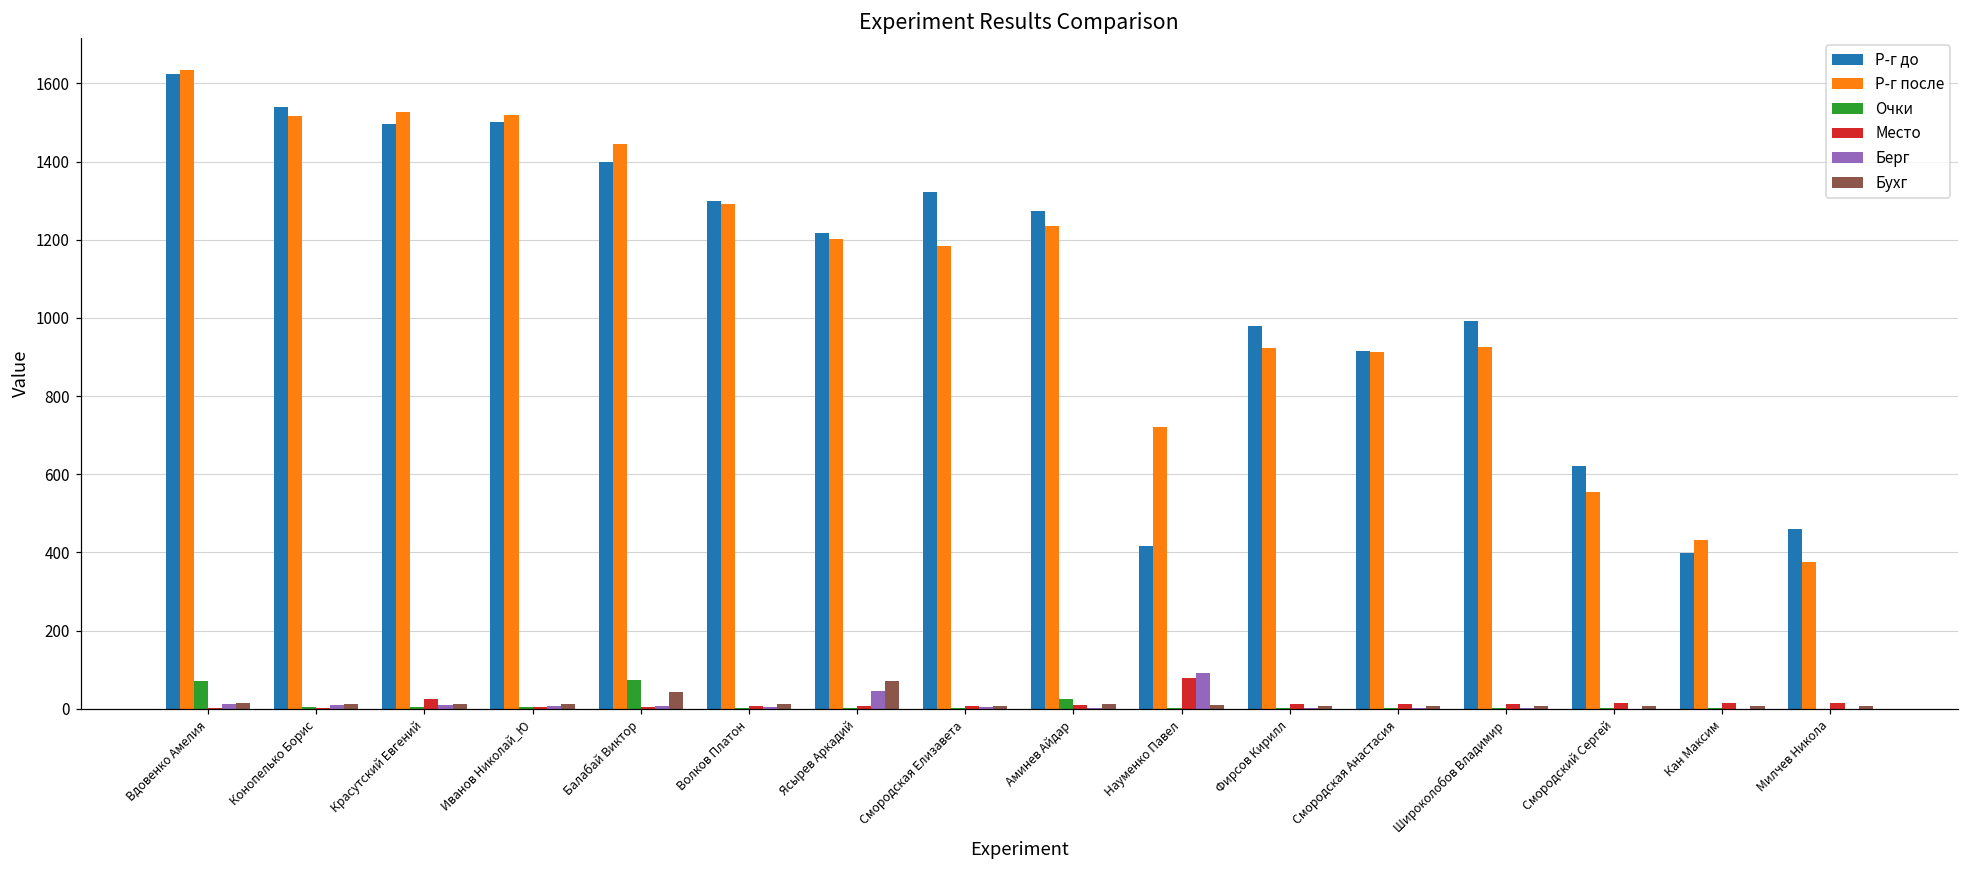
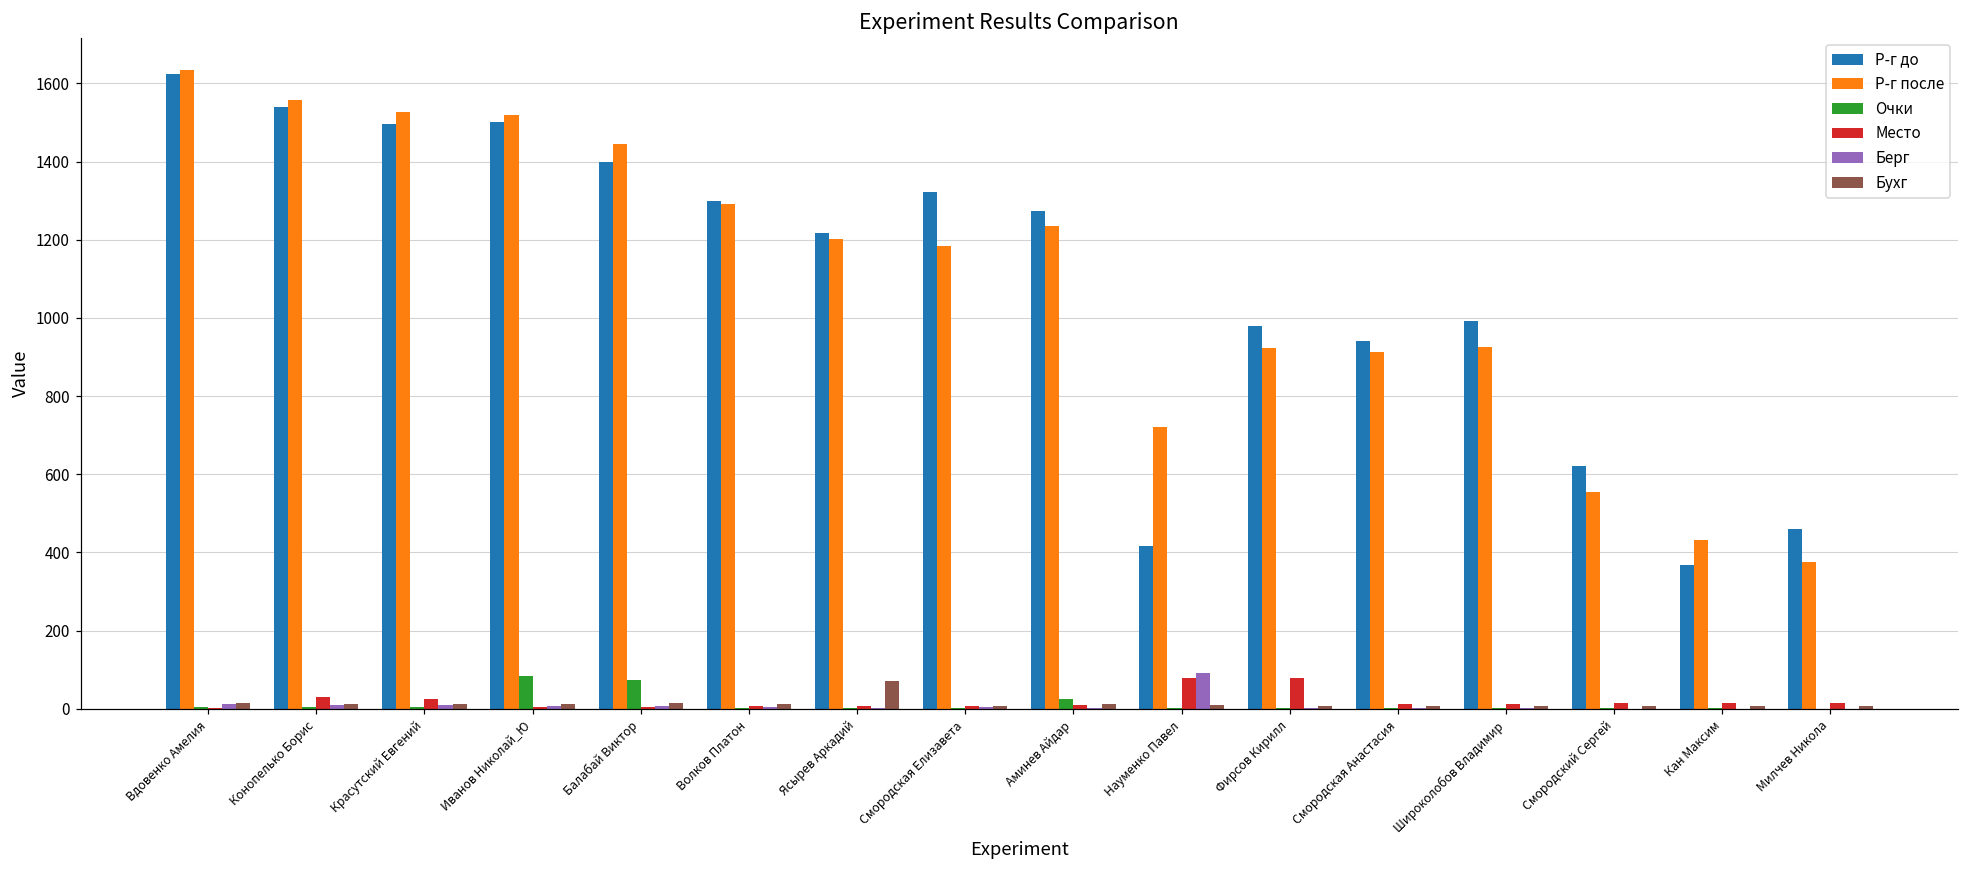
  {
    "Р-г до": {
      "Вдовенко Амелия": 1620,
      "Конопелько Борис": 1540,
      "Красутский Евгений": 1500,
      "Иванов Николай_Ю": 1500,
      "Балабай Виктор": 1400,
      "Волков Платон": 1300,
      "Ясырев Аркадий": 1220,
      "Смородская Елизавета": 1320,
      "Аминев Айдар": 1270,
      "Науменко Павел": 420,
      "Фирсов Кирилл": 980,
-     "Смородская Анастасия": 920,
+     "Смородская Анастасия": 940,
      "Широколобов Владимир": 990,
      "Смородский Сергей": 620,
-     "Кан Максим": 400,
+     "Кан Максим": 370,
      "Милчев Никола": 460
    },
    "Р-г после": {
      "Вдовенко Амелия": 1640,
-     "Конопелько Борис": 1520,
+     "Конопелько Борис": 1560,
      "Красутский Евгений": 1530,
      "Иванов Николай_Ю": 1520,
      "Балабай Виктор": 1450,
      "Волков Платон": 1290,
      "Ясырев Аркадий": 1200,
      "Смородская Елизавета": 1180,
      "Аминев Айдар": 1230,
      "Науменко Павел": 720,
      "Фирсов Кирилл": 920,
      "Смородская Анастасия": 910,
      "Широколобов Владимир": 930,
      "Смородский Сергей": 560,
      "Кан Максим": 430,
      "Милчев Никола": 380
    },
    "Очки": {
-     "Вдовенко Амелия": 70,
-     "Иванов Николай_Ю": 0,
+     "Вдовенко Амелия": 0,
+     "Иванов Николай_Ю": 80,
      "Балабай Виктор": 70,
      "Аминев Айдар": 30,
      "Милчев Никола": 0
    },
    "Место": {
-     "Конопелько Борис": 0,
+     "Конопелько Борис": 30,
      "Красутский Евгений": 30,
      "Смородская Елизавета": 10,
      "Аминев Айдар": 10,
      "Науменко Павел": 80,
-     "Фирсов Кирилл": 10,
+     "Фирсов Кирилл": 80,
      "Смородская Анастасия": 10,
      "Широколобов Владимир": 10,
      "Смородский Сергей": 10,
      "Кан Максим": 20,
      "Милчев Никола": 20
    },
    "Берг": {
      "Вдовенко Амелия": 10,
      "Конопелько Борис": 10,
      "Красутский Евгений": 10,
      "Иванов Николай_Ю": 10,
-     "Ясырев Аркадий": 50,
+     "Ясырев Аркадий": 0,
      "Науменко Павел": 90,
      "Смородский Сергей": 0,
      "Кан Максим": 0,
      "Милчев Никола": 0
    },
    "Бухг": {
      "Вдовенко Амелия": 20,
      "Конопелько Борис": 10,
      "Красутский Евгений": 10,
      "Иванов Николай_Ю": 10,
-     "Балабай Виктор": 40,
+     "Балабай Виктор": 10,
      "Волков Платон": 10,
      "Ясырев Аркадий": 70,
      "Смородская Елизавета": 10,
      "Аминев Айдар": 10,
      "Науменко Павел": 10,
      "Фирсов Кирилл": 10
    }
  }
